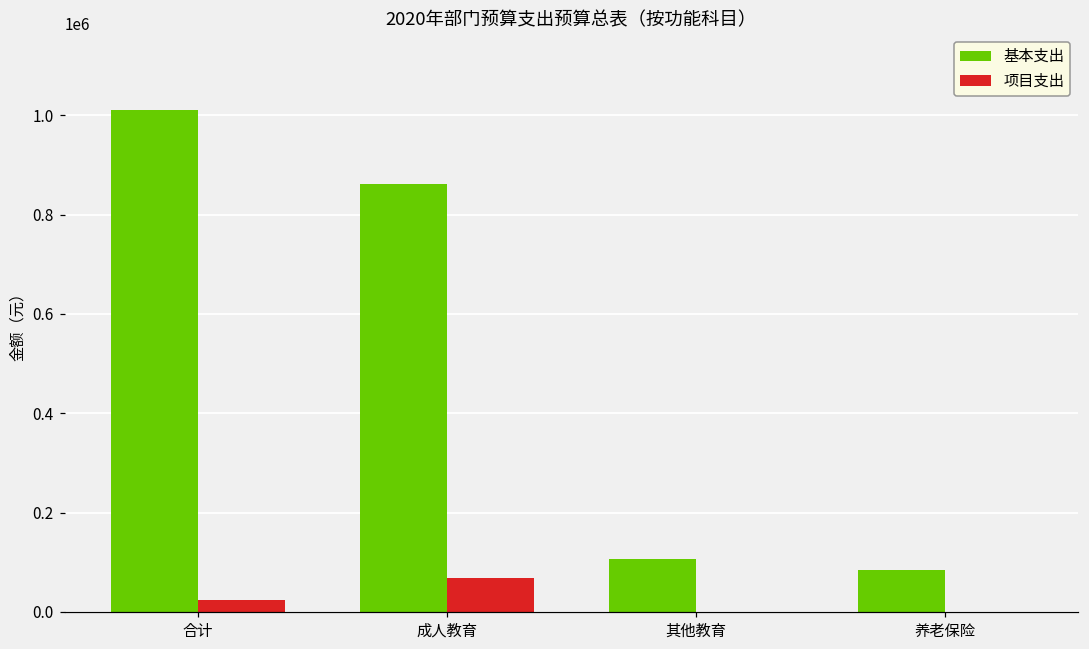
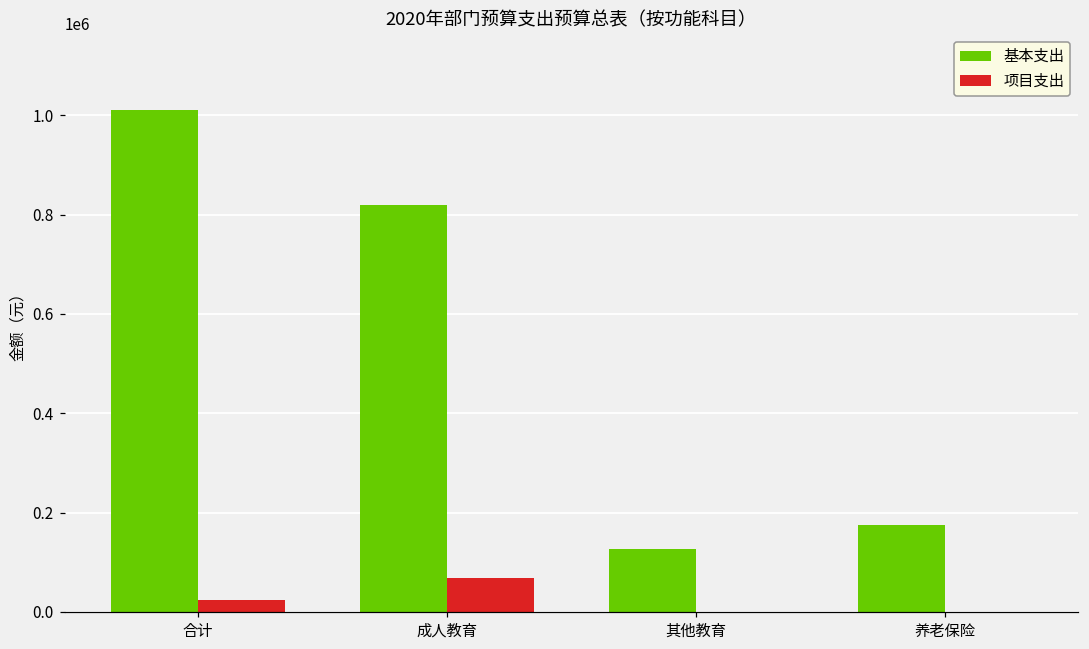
  {
    "基本支出": {
      "合计": 1010000,
-     "成人教育": 860000,
-     "其他教育": 110000,
-     "养老保险": 90000
+     "成人教育": 820000,
+     "其他教育": 130000,
+     "养老保险": 170000
    },
    "项目支出": {
      "合计": 20000,
      "成人教育": 70000,
      "其他教育": 0,
      "养老保险": 0
    }
  }
